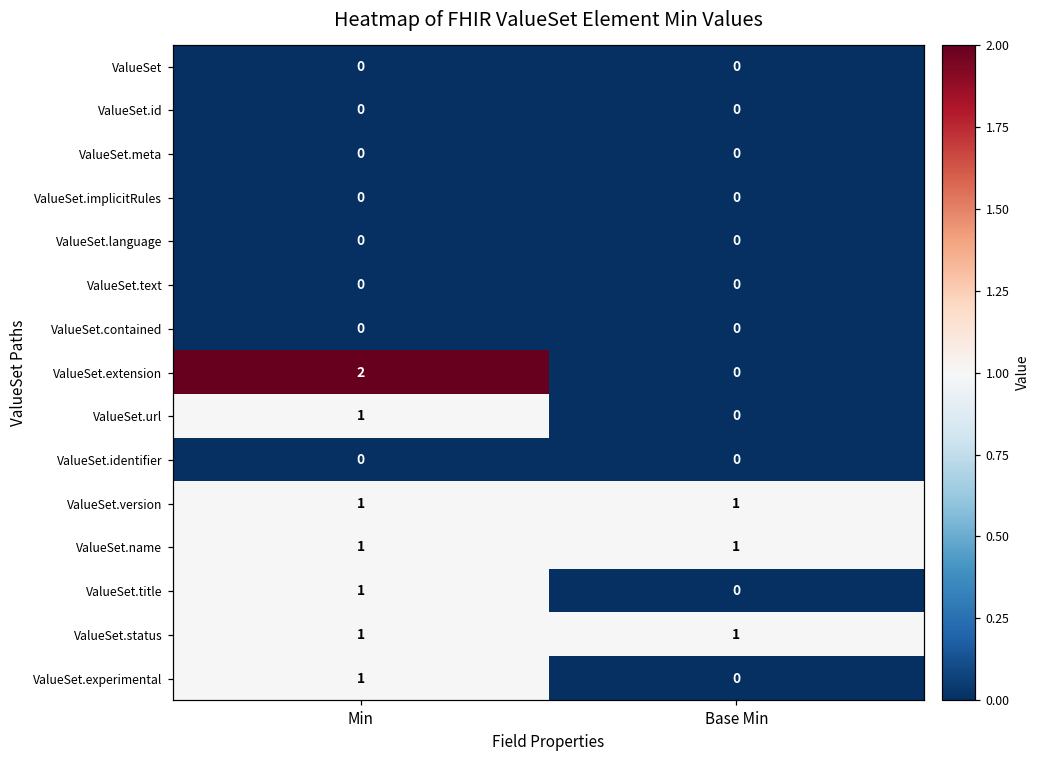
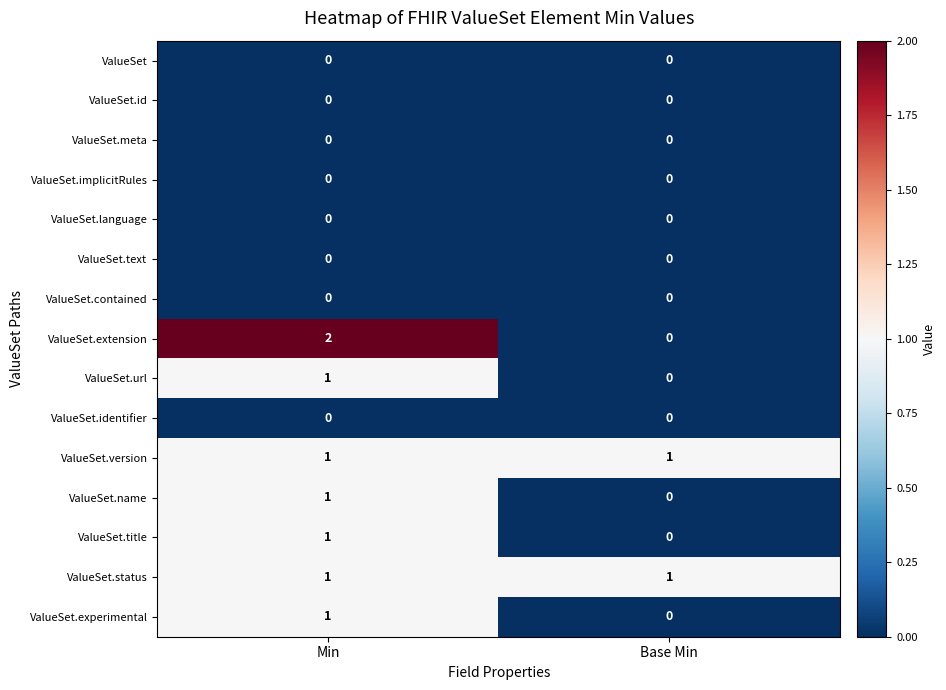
  {
    "ValueSet": {
      "Min": 0,
      "Base Min": 0
    },
    "ValueSet.id": {
      "Min": 0,
      "Base Min": 0
    },
    "ValueSet.meta": {
      "Min": 0,
      "Base Min": 0
    },
    "ValueSet.implicitRules": {
      "Min": 0,
      "Base Min": 0
    },
    "ValueSet.language": {
      "Min": 0,
      "Base Min": 0
    },
    "ValueSet.text": {
      "Min": 0,
      "Base Min": 0
    },
    "ValueSet.contained": {
      "Min": 0,
      "Base Min": 0
    },
    "ValueSet.extension": {
      "Min": 2,
      "Base Min": 0
    },
    "ValueSet.url": {
      "Min": 1,
      "Base Min": 0
    },
    "ValueSet.identifier": {
      "Min": 0,
      "Base Min": 0
    },
    "ValueSet.version": {
      "Min": 1,
      "Base Min": 1
    },
    "ValueSet.name": {
      "Min": 1,
-     "Base Min": 1
+     "Base Min": 0
    },
    "ValueSet.title": {
      "Min": 1,
      "Base Min": 0
    },
    "ValueSet.status": {
      "Min": 1,
      "Base Min": 1
    },
    "ValueSet.experimental": {
      "Min": 1,
      "Base Min": 0
    }
  }
